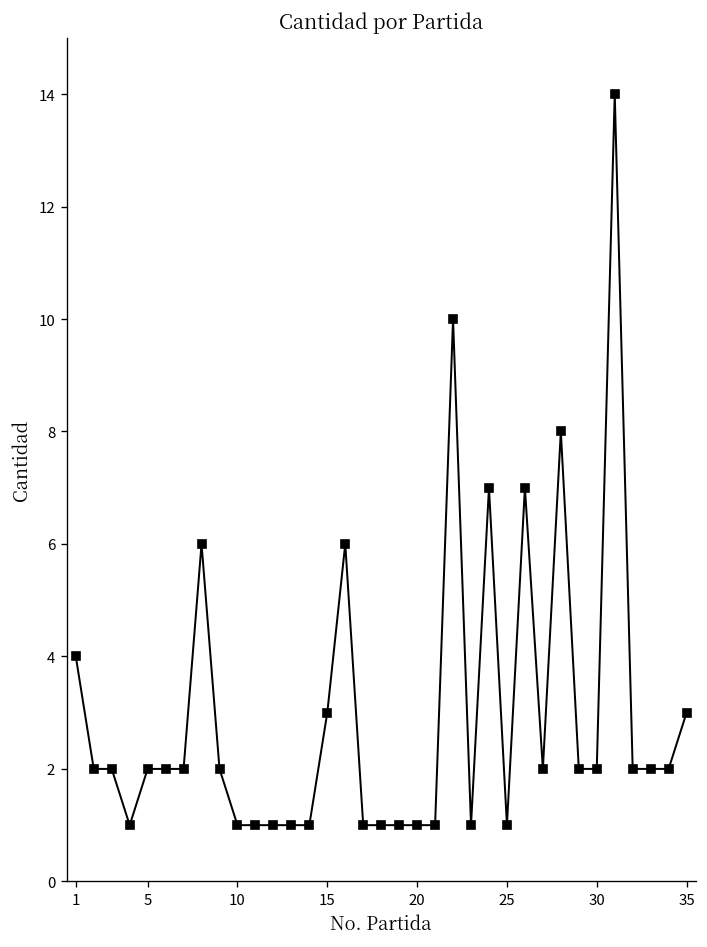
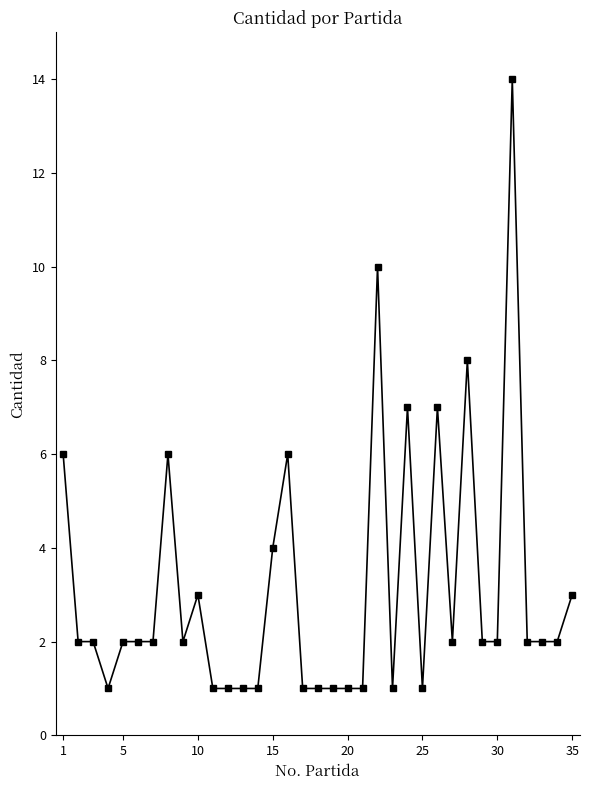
  {
-   "1": 4,
+   "1": 6,
    "5": 2,
-   "10": 1,
-   "15": 3,
+   "10": 3,
+   "15": 4,
    "20": 1,
    "25": 1,
    "30": 2,
    "35": 3
  }
